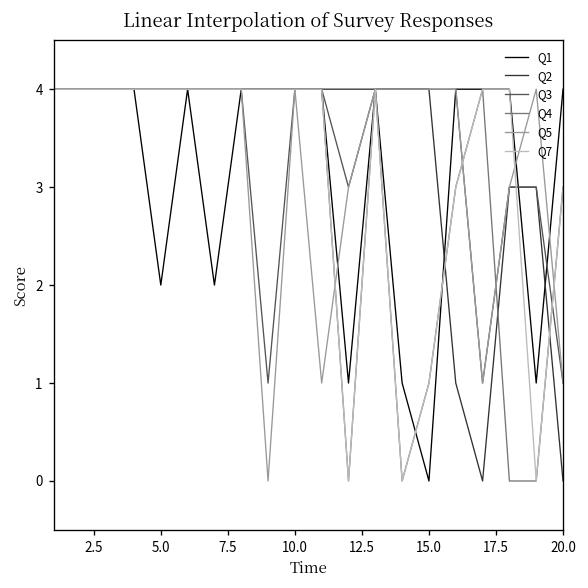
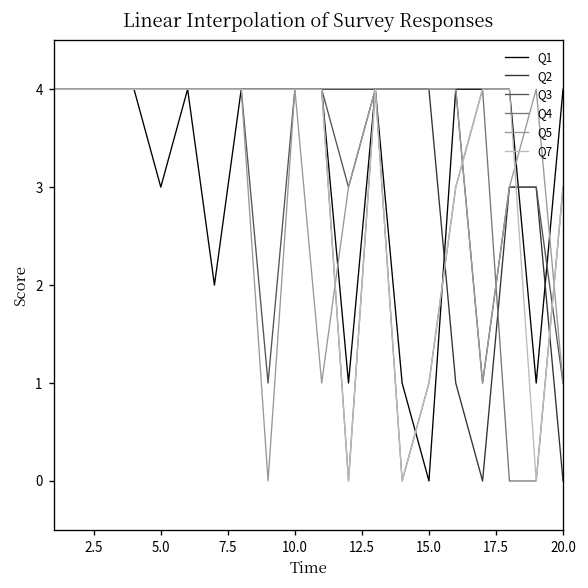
  {
    "Q1": {
-     "5.0": 2,
+     "5.0": 3,
      "15.0": 0,
      "20.0": 4
    }
  }
